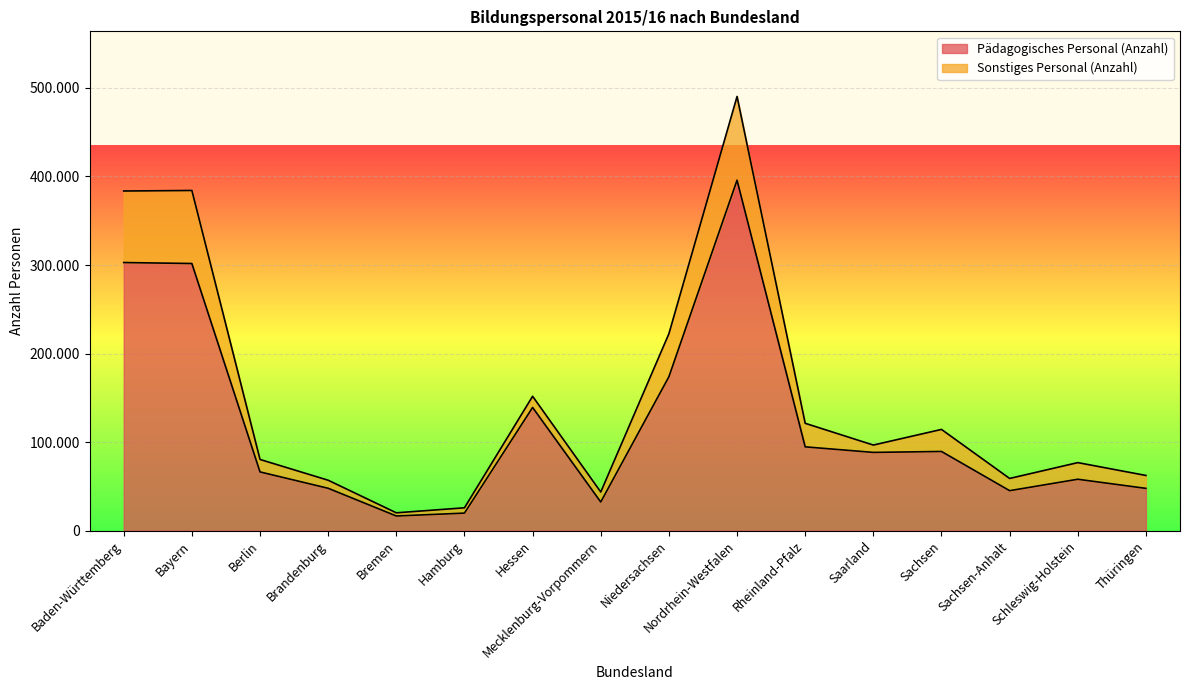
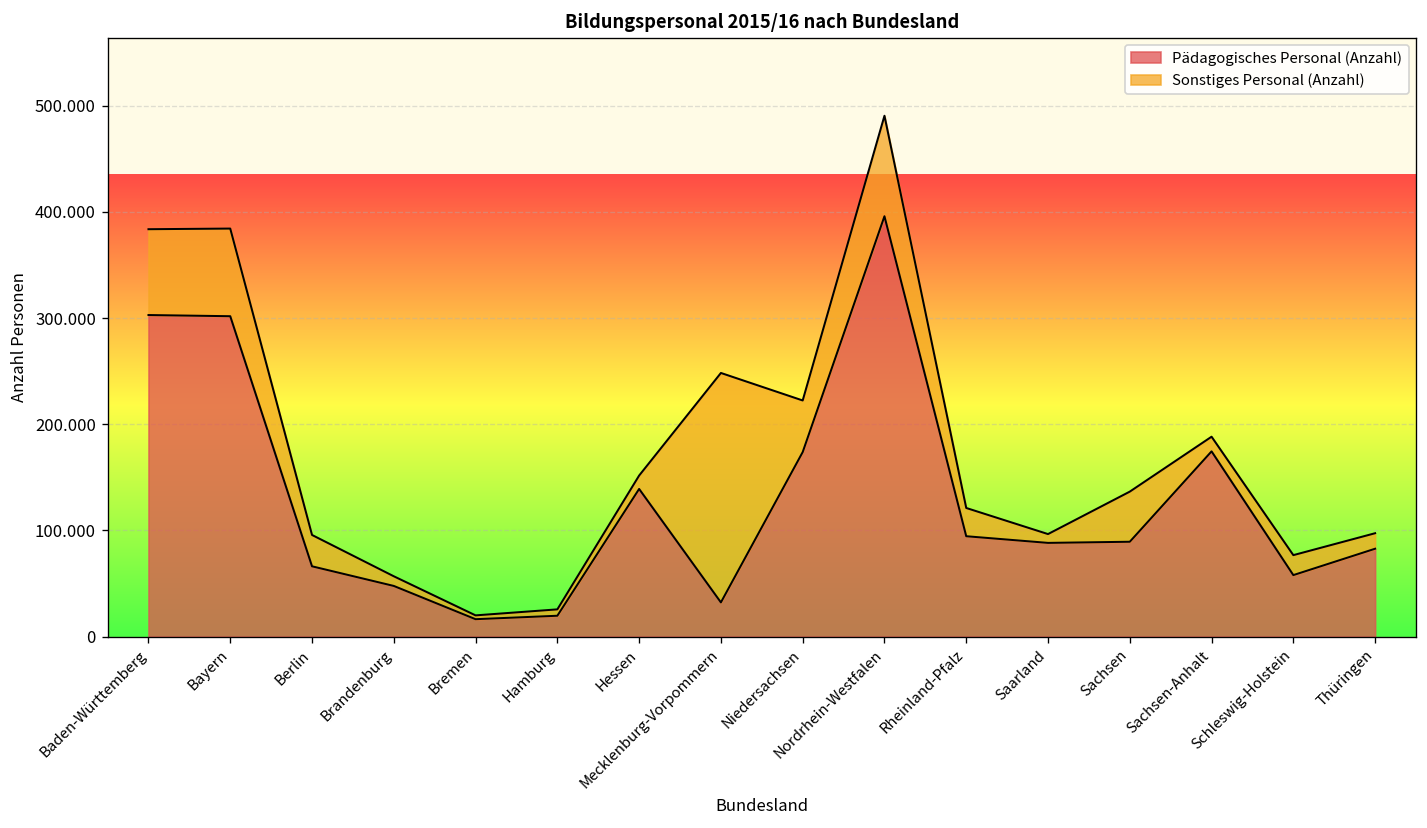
  {
    "Pädagogisches Personal (Anzahl)": {
      "Baden-Württemberg": 300,
      "Bayern": 300,
      "Berlin": 70,
      "Brandenburg": 50,
      "Bremen": 20,
      "Hamburg": 20,
      "Hessen": 140,
      "Mecklenburg-Vorpommern": 30,
      "Niedersachsen": 170,
      "Nordrhein-Westfalen": 400,
      "Rheinland-Pfalz": 90,
      "Saarland": 90,
      "Sachsen": 90,
-     "Sachsen-Anhalt": 50,
+     "Sachsen-Anhalt": 170,
      "Schleswig-Holstein": 60,
-     "Thüringen": 50
+     "Thüringen": 80
    },
    "Sonstiges Personal (Anzahl)": {
      "Baden-Württemberg": 80,
      "Bayern": 80,
-     "Berlin": 10,
+     "Berlin": 30,
      "Brandenburg": 10,
      "Bremen": 0,
      "Hamburg": 10,
      "Hessen": 10,
-     "Mecklenburg-Vorpommern": 10,
+     "Mecklenburg-Vorpommern": 220,
      "Niedersachsen": 50,
      "Nordrhein-Westfalen": 90,
      "Rheinland-Pfalz": 30,
      "Saarland": 10,
-     "Sachsen": 20,
+     "Sachsen": 50,
      "Sachsen-Anhalt": 10,
      "Schleswig-Holstein": 20,
      "Thüringen": 10
    }
  }
